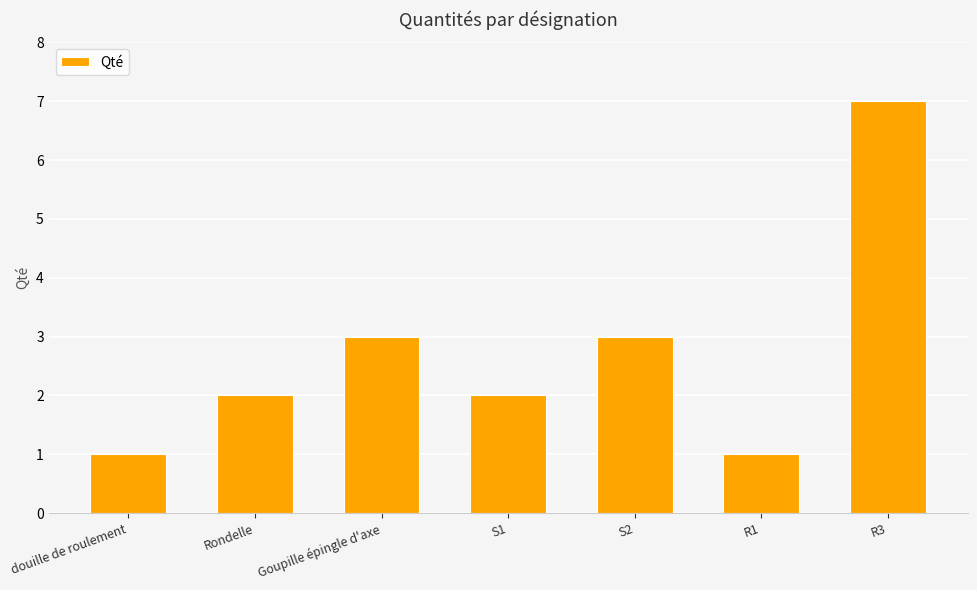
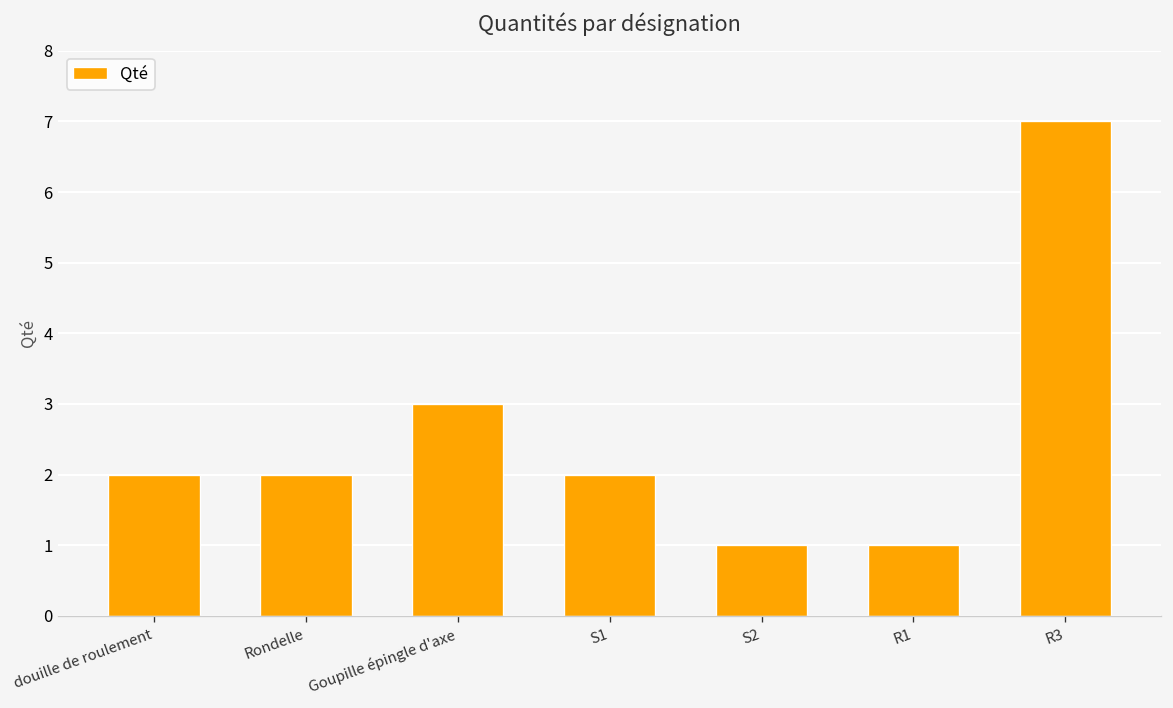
  {
-   "douille de roulement": 1,
+   "douille de roulement": 2,
    "Rondelle": 2,
    "Goupille épingle d'axe": 3,
    "S1": 2,
-   "S2": 3,
+   "S2": 1,
    "R1": 1,
    "R3": 7
  }
